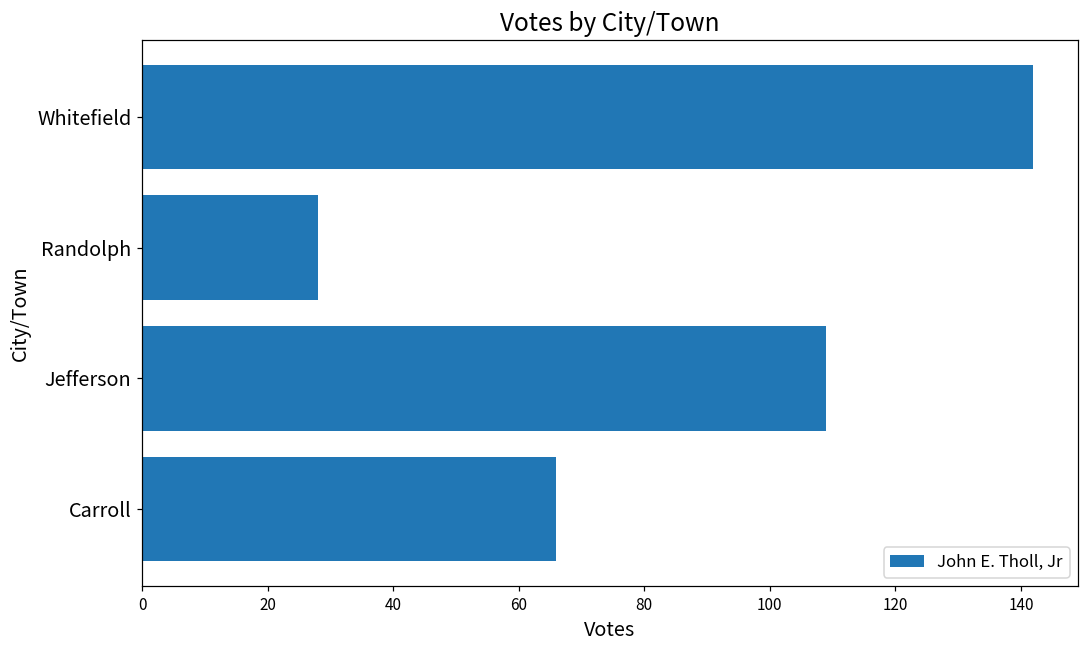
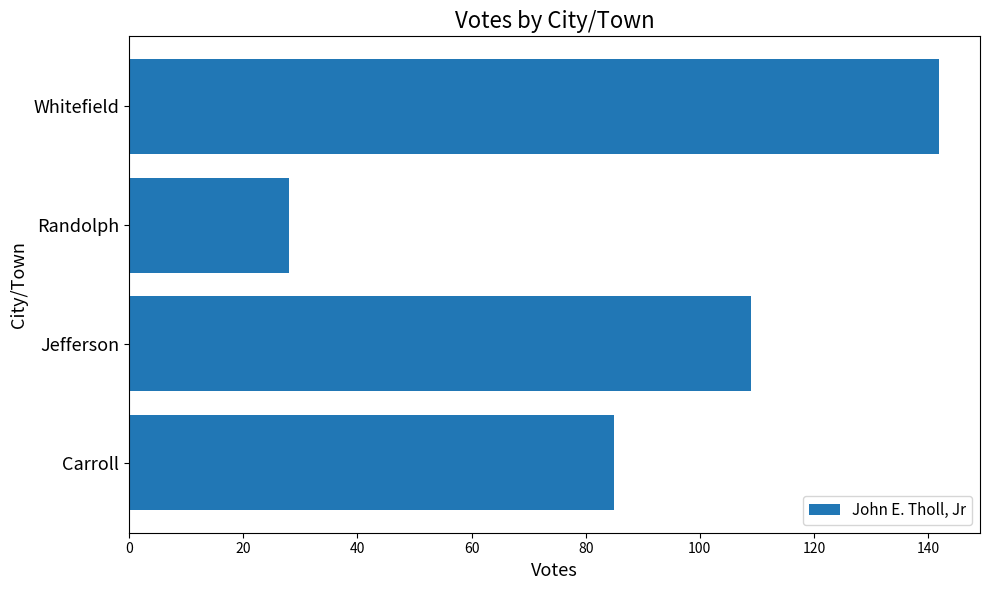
  {
    "Whitefield": 142,
    "Randolph": 28,
    "Jefferson": 109,
-   "Carroll": 66
+   "Carroll": 85
  }
